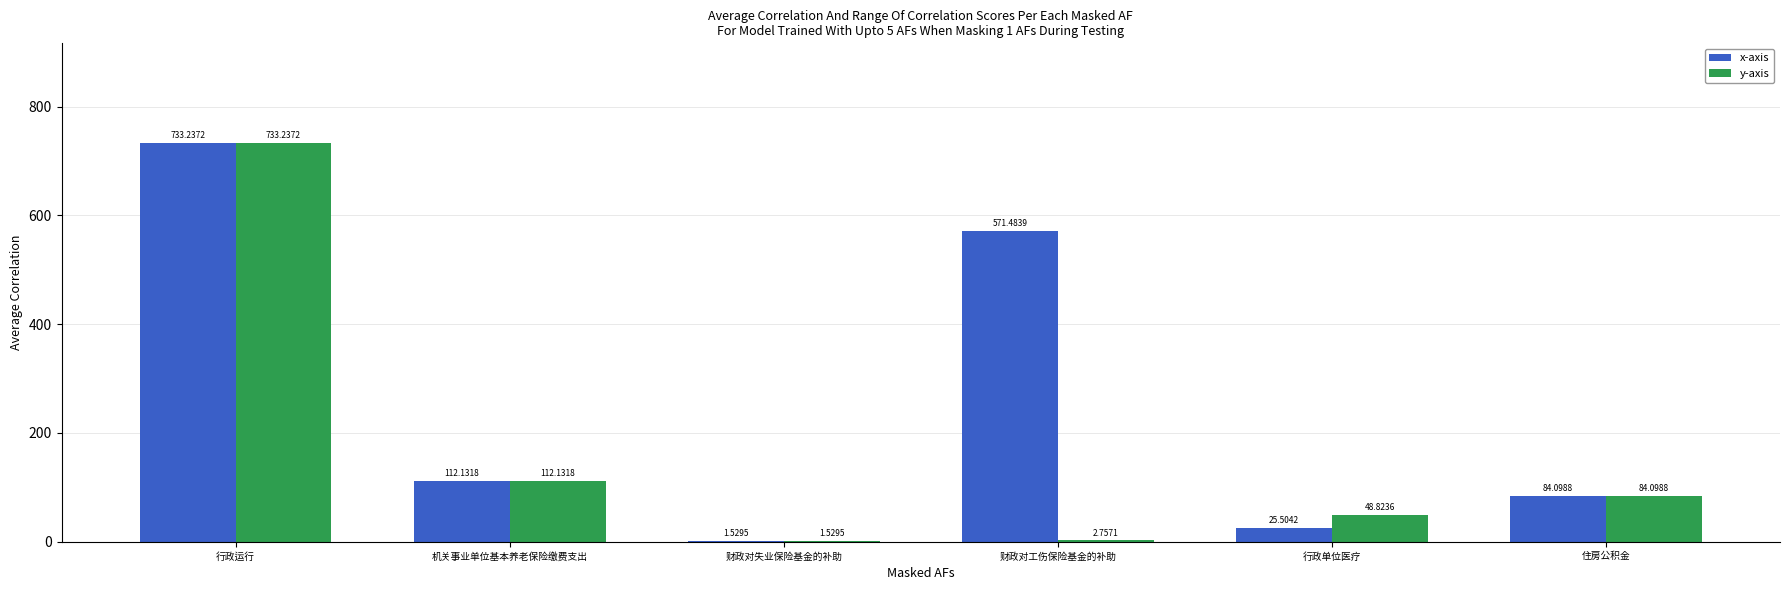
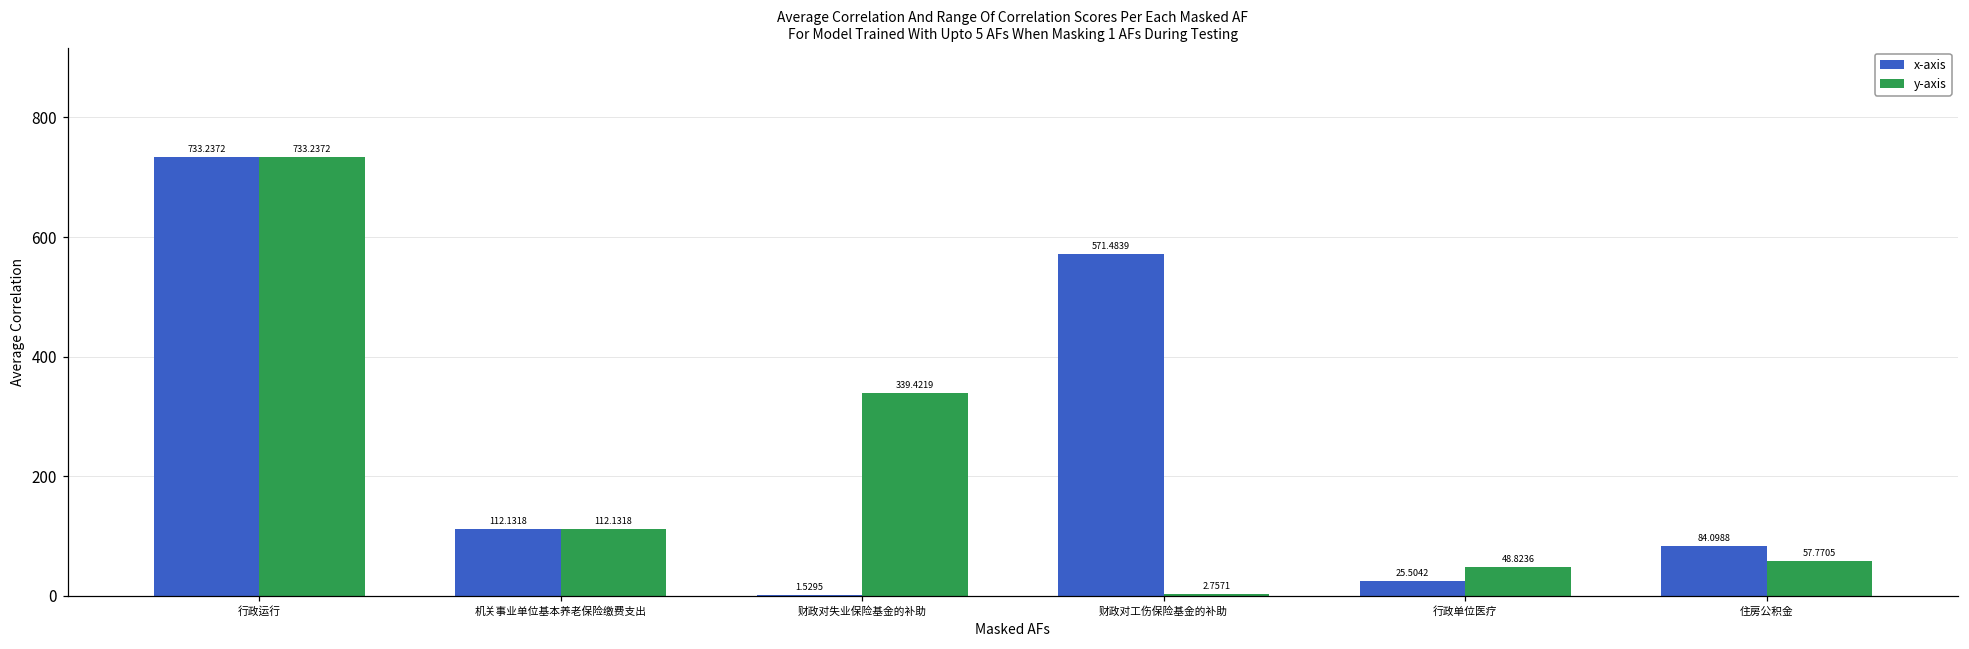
  {
    "x-axis": {
      "行政运行": 733.2372,
      "机关事业单位基本养老保险缴费支出": 112.1318,
      "财政对失业保险基金的补助": 1.5295,
      "财政对工伤保险基金的补助": 571.4839,
      "行政单位医疗": 25.5042,
      "住房公积金": 84.0988
    },
    "y-axis": {
      "行政运行": 733.2372,
      "机关事业单位基本养老保险缴费支出": 112.1318,
-     "财政对失业保险基金的补助": 1.5295,
+     "财政对失业保险基金的补助": 339.4219,
      "财政对工伤保险基金的补助": 2.7571,
      "行政单位医疗": 48.8236,
-     "住房公积金": 84.0988
+     "住房公积金": 57.7705
    }
  }
